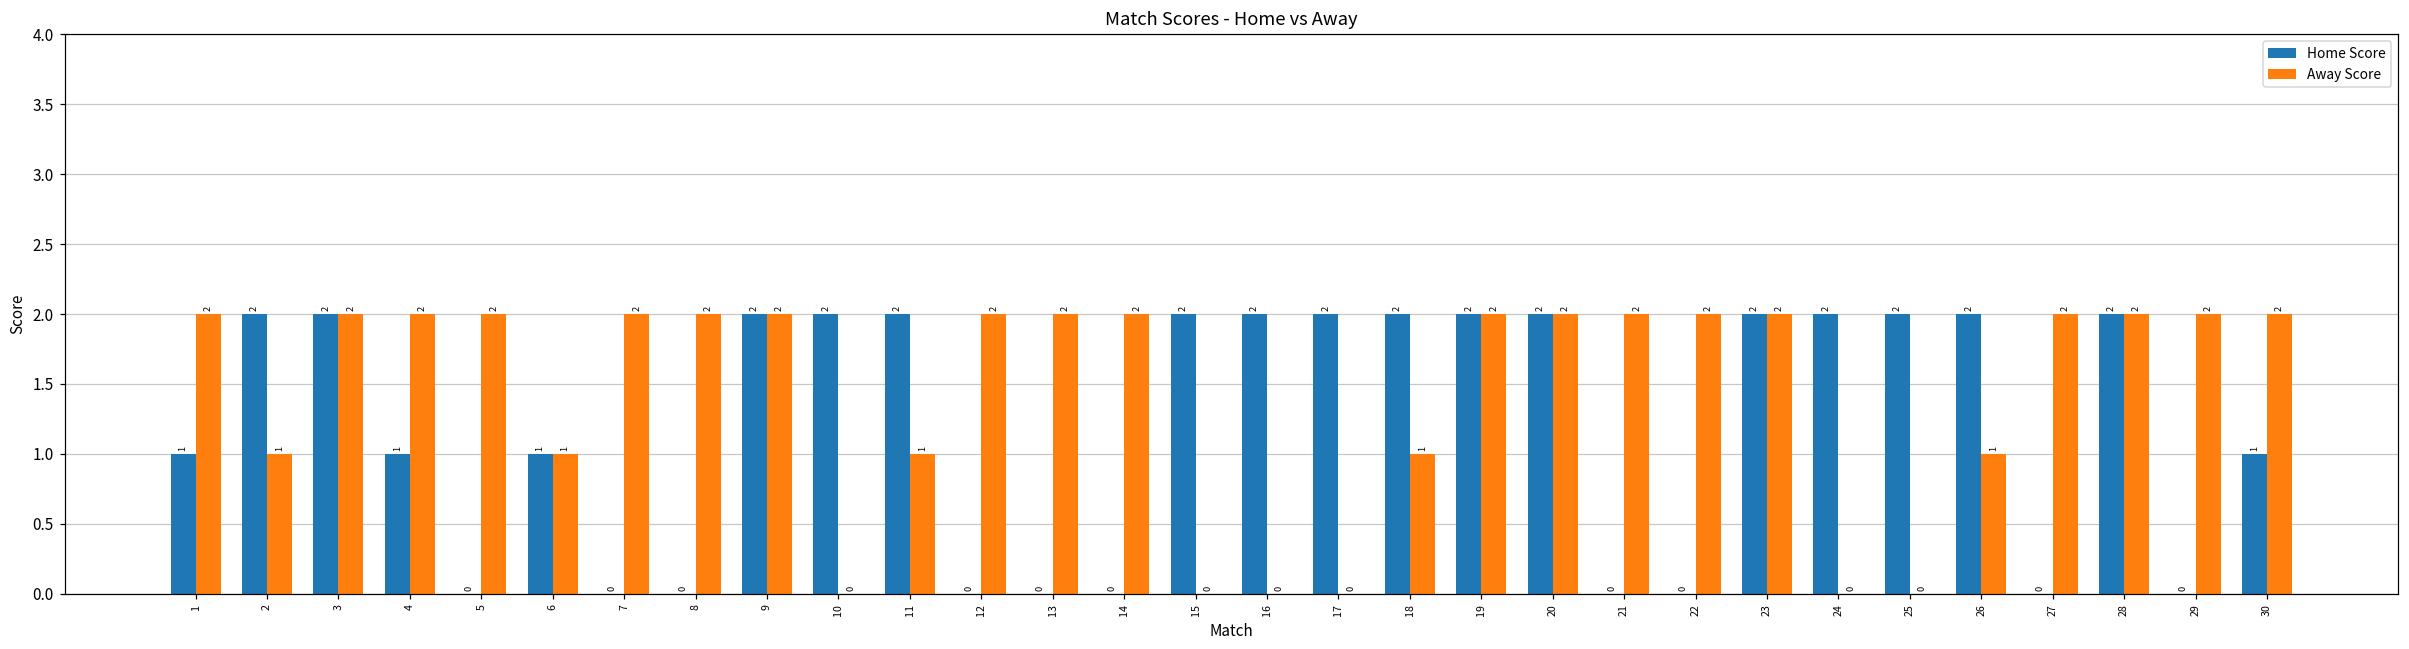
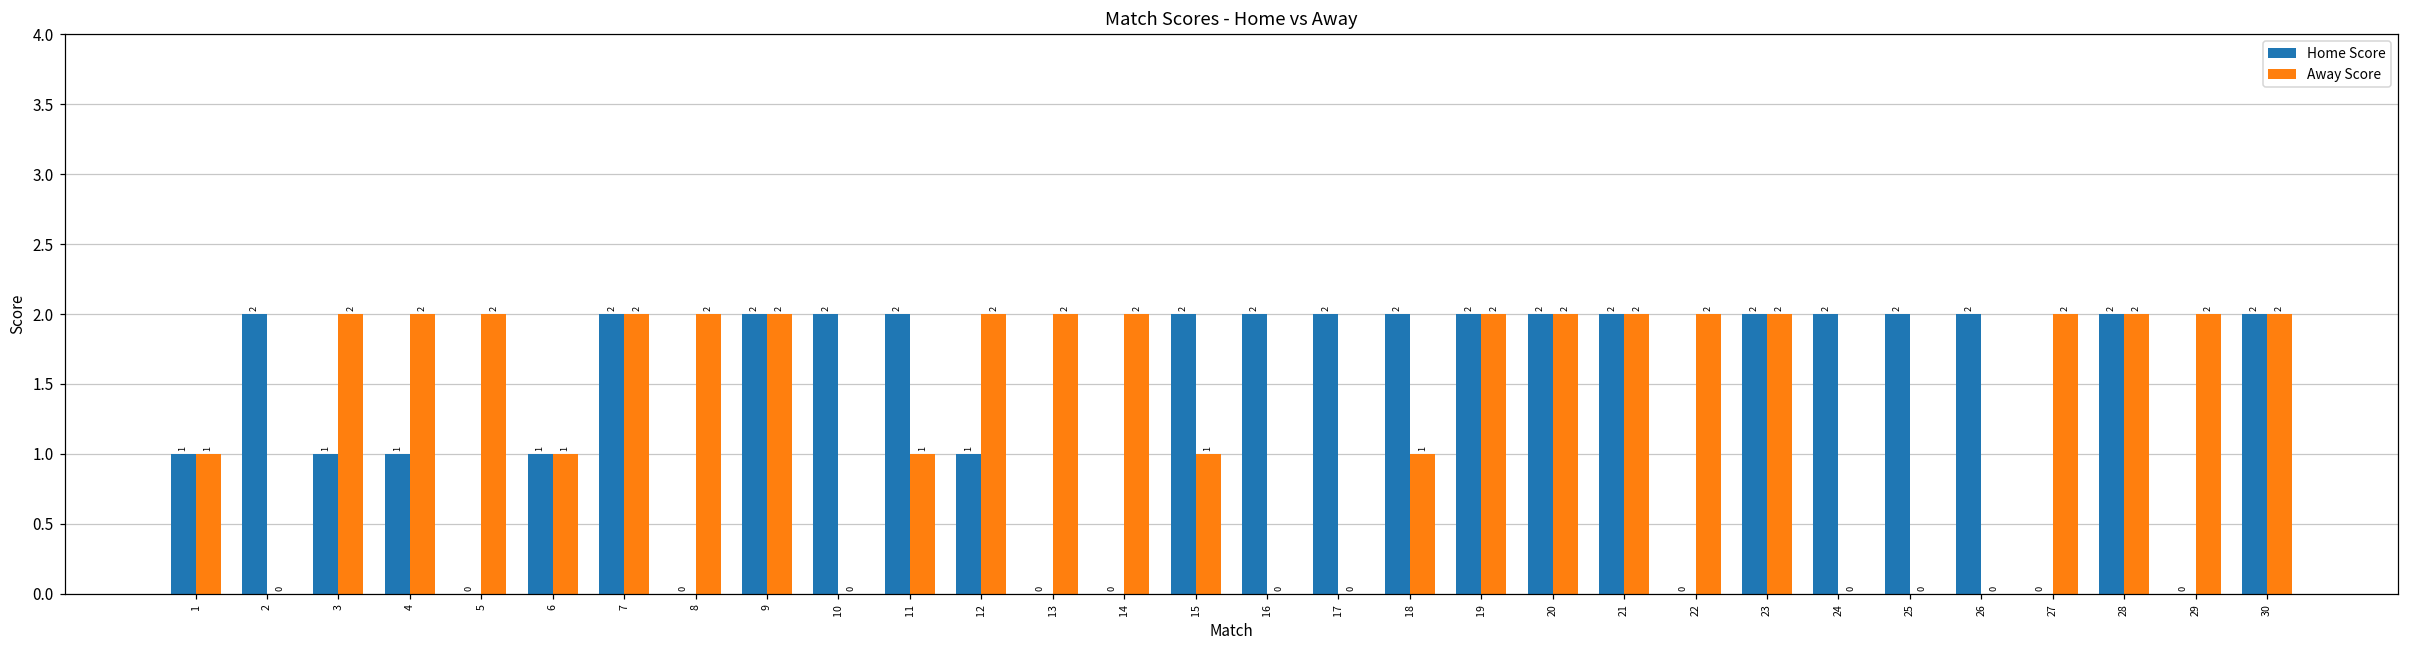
  {
    "Home Score": {
      "1": 1,
      "2": 2,
-     "3": 2,
+     "3": 1,
      "4": 1,
      "5": 0,
      "6": 1,
-     "7": 0,
+     "7": 2,
      "8": 0,
      "9": 2,
      "10": 2,
      "11": 2,
-     "12": 0,
+     "12": 1,
      "13": 0,
      "14": 0,
      "15": 2,
      "16": 2,
      "17": 2,
      "18": 2,
      "19": 2,
      "20": 2,
-     "21": 0,
+     "21": 2,
      "22": 0,
      "23": 2,
      "24": 2,
      "25": 2,
      "26": 2,
      "27": 0,
      "28": 2,
      "29": 0,
-     "30": 1
+     "30": 2
    },
    "Away Score": {
-     "1": 2,
-     "2": 1,
+     "1": 1,
+     "2": 0,
      "3": 2,
      "4": 2,
      "5": 2,
      "6": 1,
      "7": 2,
      "8": 2,
      "9": 2,
      "10": 0,
      "11": 1,
      "12": 2,
      "13": 2,
      "14": 2,
-     "15": 0,
+     "15": 1,
      "16": 0,
      "17": 0,
      "18": 1,
      "19": 2,
      "20": 2,
      "21": 2,
      "22": 2,
      "23": 2,
      "24": 0,
      "25": 0,
-     "26": 1,
+     "26": 0,
      "27": 2,
      "28": 2,
      "29": 2,
      "30": 2
    }
  }
